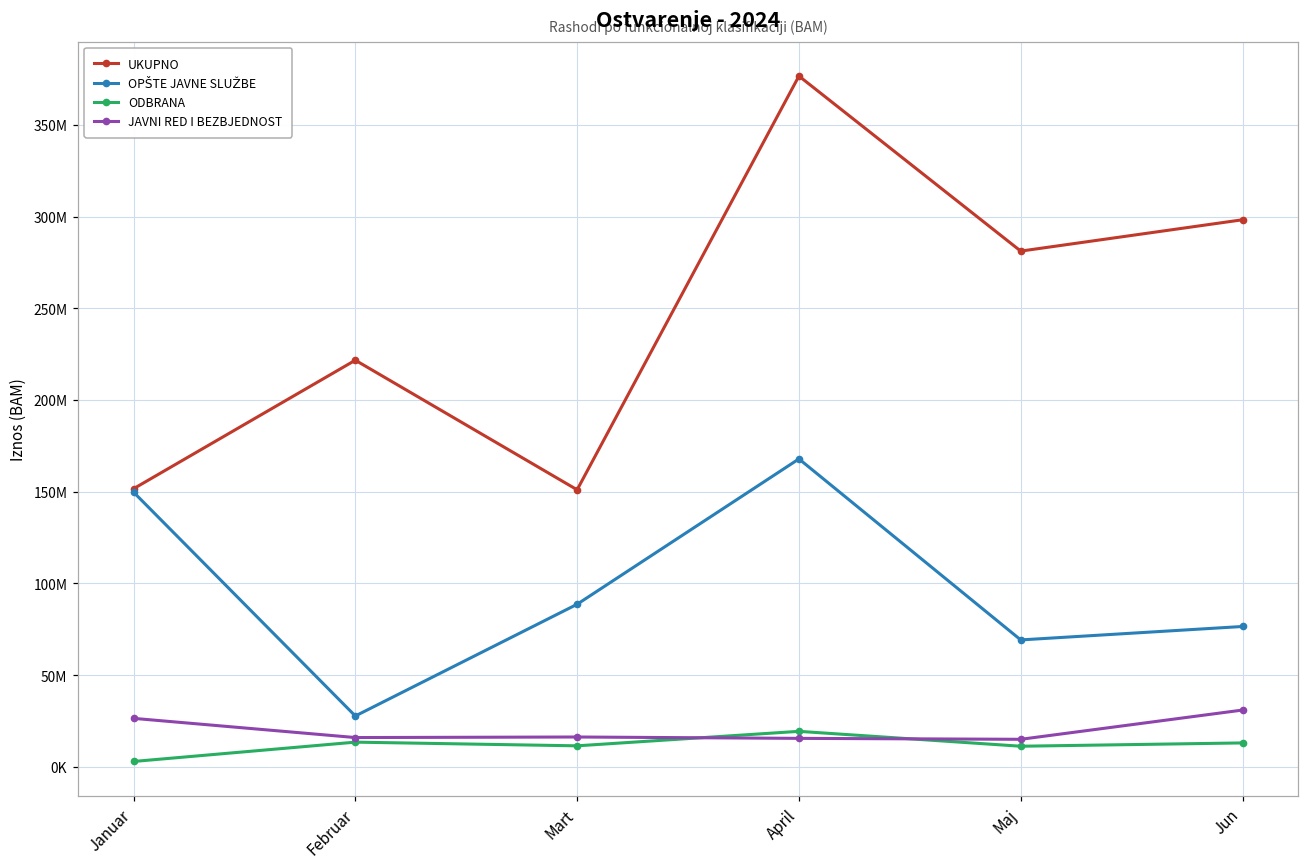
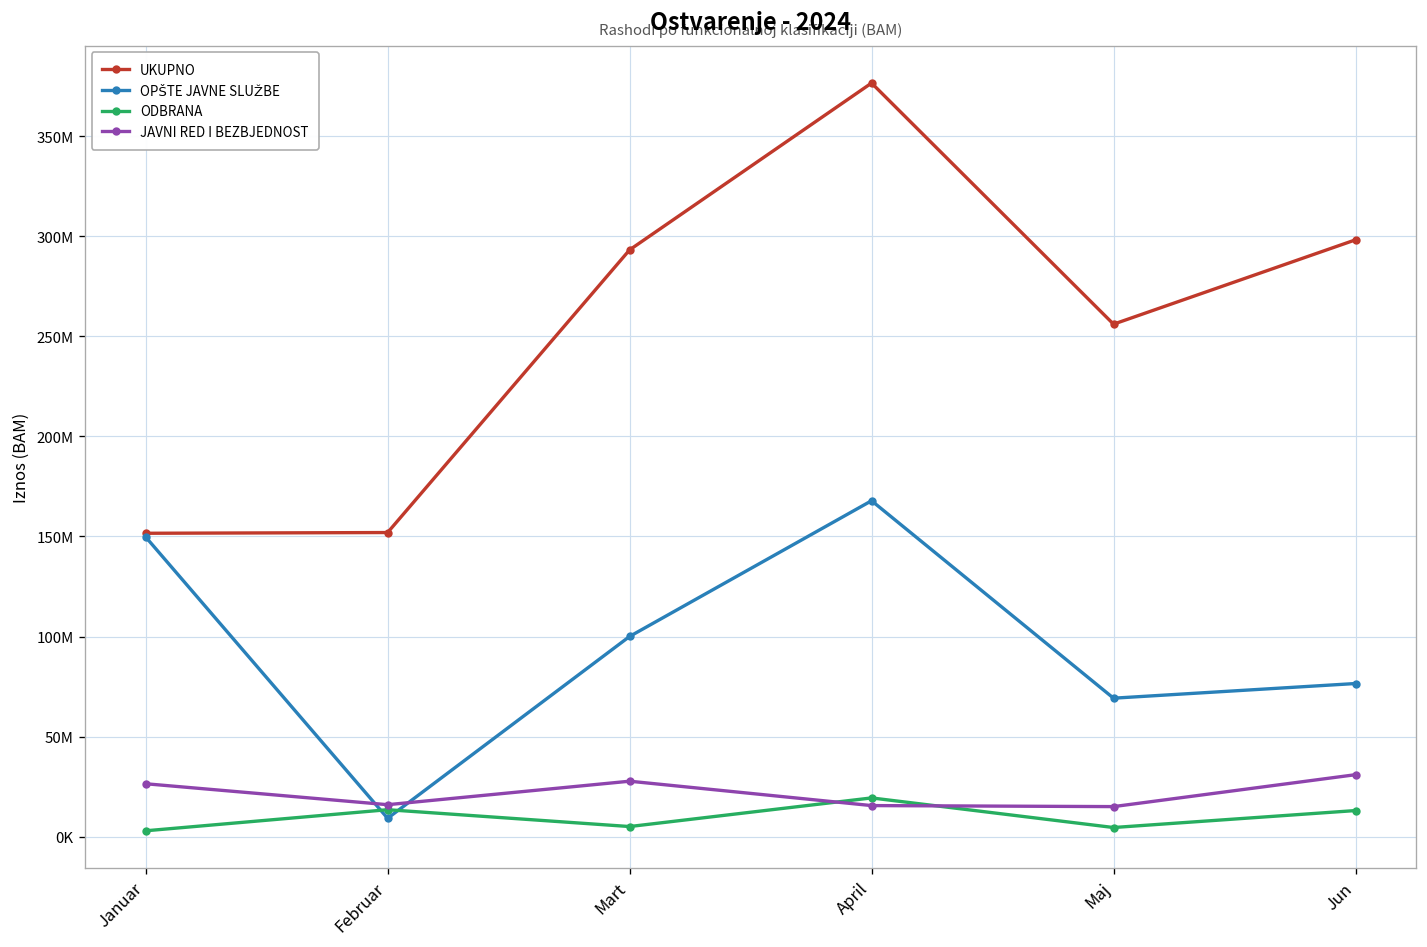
  {
    "UKUPNO": {
      "Januar": 152000000,
-     "Februar": 222000000,
-     "Mart": 151000000,
+     "Februar": 152000000,
+     "Mart": 293000000,
      "April": 377000000,
-     "Maj": 281000000,
+     "Maj": 256000000,
      "Jun": 298000000
    },
    "OPŠTE JAVNE SLUŽBE": {
      "Januar": 150000000,
-     "Februar": 28000000,
-     "Mart": 89000000,
+     "Februar": 9000000,
+     "Mart": 100000000,
      "April": 168000000,
      "Maj": 69000000,
      "Jun": 77000000
    },
    "ODBRANA": {
      "Januar": 3000000,
      "Februar": 13000000,
-     "Mart": 11000000,
+     "Mart": 5000000,
      "April": 19000000,
-     "Maj": 11000000,
+     "Maj": 5000000,
      "Jun": 13000000
    },
    "JAVNI RED I BEZBJEDNOST": {
      "Januar": 26000000,
      "Februar": 16000000,
-     "Mart": 16000000,
+     "Mart": 28000000,
      "April": 16000000,
      "Maj": 15000000,
      "Jun": 31000000
    }
  }
